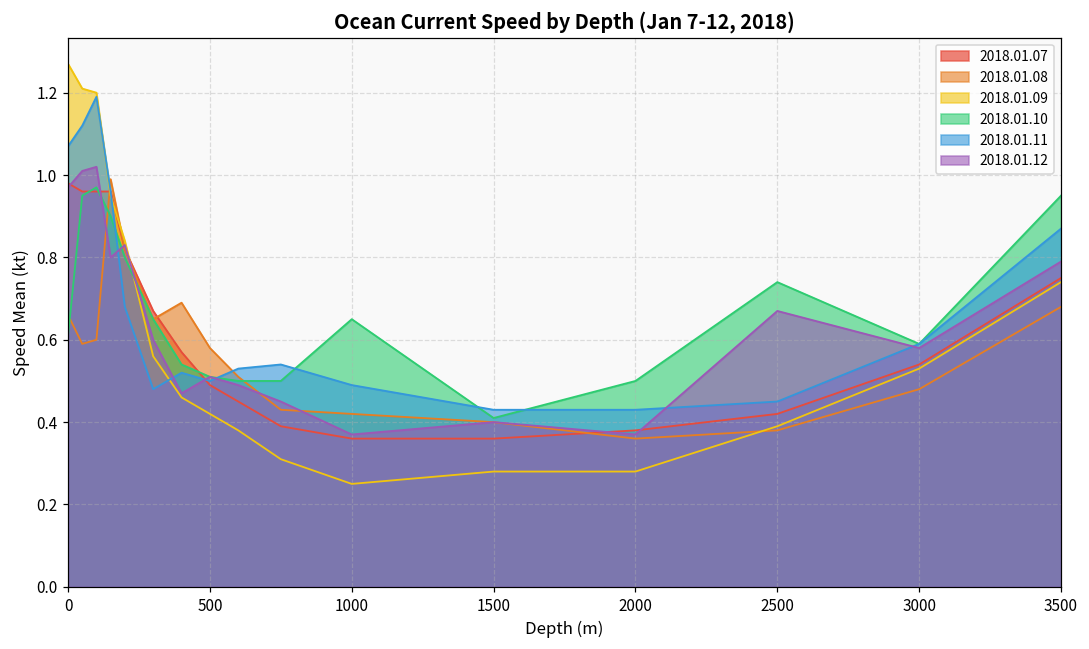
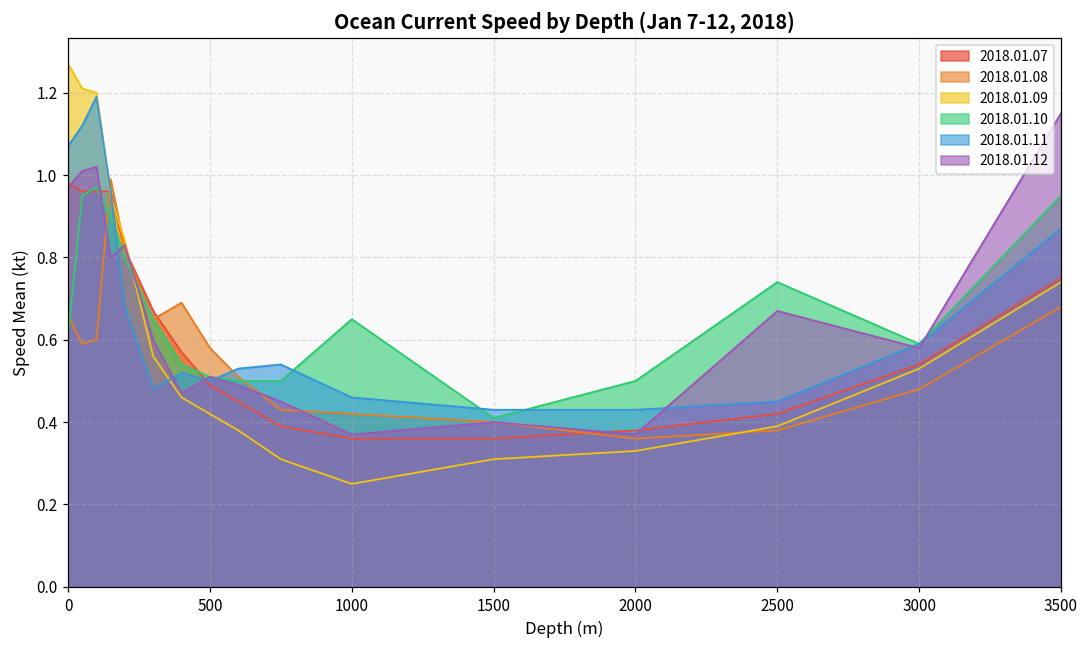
  {
    "2018.01.09": {
      "0": 1.27,
      "500": 0.42,
      "1000": 0.25,
-     "1500": 0.28,
-     "2000": 0.28,
+     "1500": 0.31,
+     "2000": 0.33,
      "2500": 0.39,
      "3000": 0.53,
      "3500": 0.74
    },
    "2018.01.10": {
      "0": 0.61,
      "1000": 0.65,
      "1500": 0.41,
      "2000": 0.50,
      "2500": 0.74,
      "3500": 0.95
    },
    "2018.01.11": {
      "0": 1.07,
      "500": 0.50,
-     "1000": 0.49,
+     "1000": 0.46,
      "1500": 0.43,
      "2000": 0.43,
      "2500": 0.45,
      "3500": 0.87
    },
    "2018.01.12": {
      "0": 0.97,
      "1000": 0.37,
      "2000": 0.37,
      "2500": 0.67,
      "3000": 0.58,
-     "3500": 0.79
+     "3500": 1.15
    }
  }
